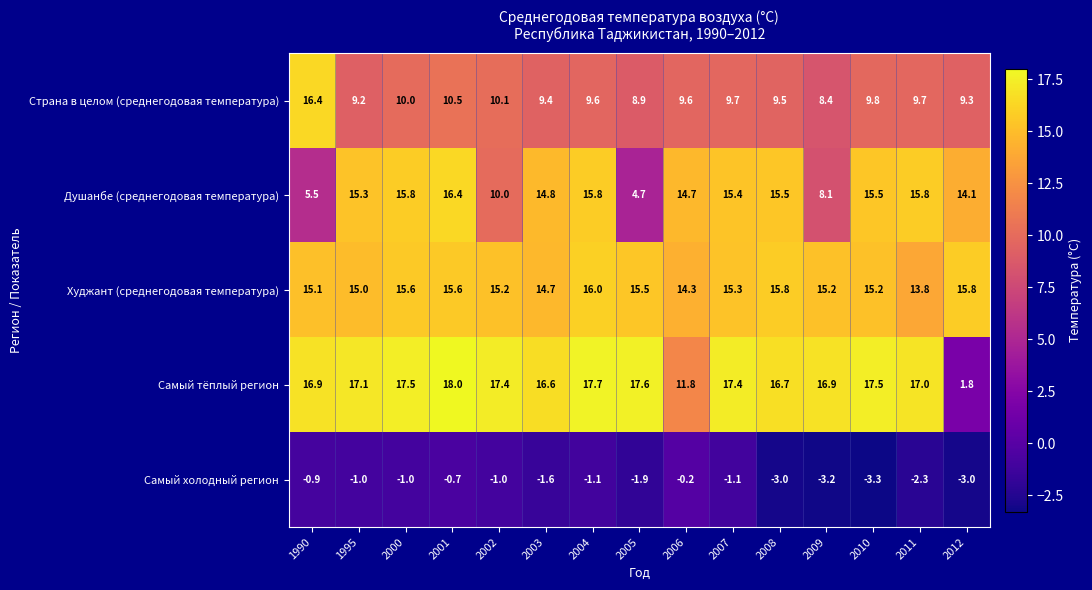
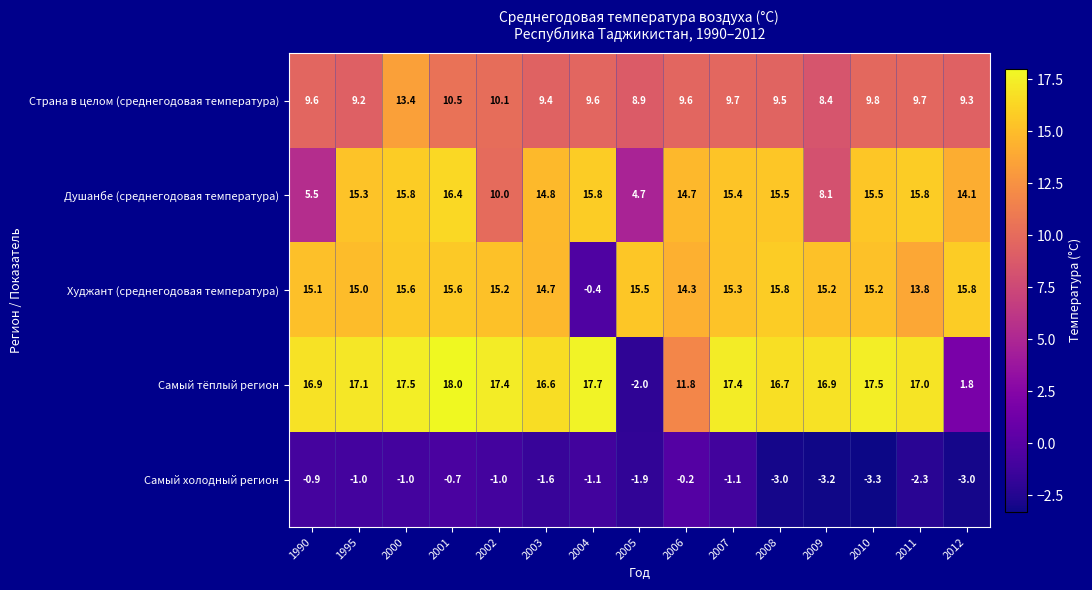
  {
    "Страна в целом (среднегодовая температура)": {
-     "1990": 16.4,
+     "1990": 9.6,
      "1995": 9.2,
-     "2000": 10.0,
+     "2000": 13.4,
      "2001": 10.5,
      "2002": 10.1,
      "2003": 9.4,
      "2004": 9.6,
      "2005": 8.9,
      "2006": 9.6,
      "2007": 9.7,
      "2008": 9.5,
      "2009": 8.4,
      "2010": 9.8,
      "2011": 9.7,
      "2012": 9.3
    },
    "Душанбе (среднегодовая температура)": {
      "1990": 5.5,
      "1995": 15.3,
      "2000": 15.8,
      "2001": 16.4,
      "2002": 10.0,
      "2003": 14.8,
      "2004": 15.8,
      "2005": 4.7,
      "2006": 14.7,
      "2007": 15.4,
      "2008": 15.5,
      "2009": 8.1,
      "2010": 15.5,
      "2011": 15.8,
      "2012": 14.1
    },
    "Худжант (среднегодовая температура)": {
      "1990": 15.1,
      "1995": 15.0,
      "2000": 15.6,
      "2001": 15.6,
      "2002": 15.2,
      "2003": 14.7,
-     "2004": 16.0,
+     "2004": -0.4,
      "2005": 15.5,
      "2006": 14.3,
      "2007": 15.3,
      "2008": 15.8,
      "2009": 15.2,
      "2010": 15.2,
      "2011": 13.8,
      "2012": 15.8
    },
    "Самый тёплый регион": {
      "1990": 16.9,
      "1995": 17.1,
      "2000": 17.5,
      "2001": 18.0,
      "2002": 17.4,
      "2003": 16.6,
      "2004": 17.7,
-     "2005": 17.6,
+     "2005": -2.0,
      "2006": 11.8,
      "2007": 17.4,
      "2008": 16.7,
      "2009": 16.9,
      "2010": 17.5,
      "2011": 17.0,
      "2012": 1.8
    },
    "Самый холодный регион": {
      "1990": -0.9,
      "1995": -1.0,
      "2000": -1.0,
      "2001": -0.7,
      "2002": -1.0,
      "2003": -1.6,
      "2004": -1.1,
      "2005": -1.9,
      "2006": -0.2,
      "2007": -1.1,
      "2008": -3.0,
      "2009": -3.2,
      "2010": -3.3,
      "2011": -2.3,
      "2012": -3.0
    }
  }
